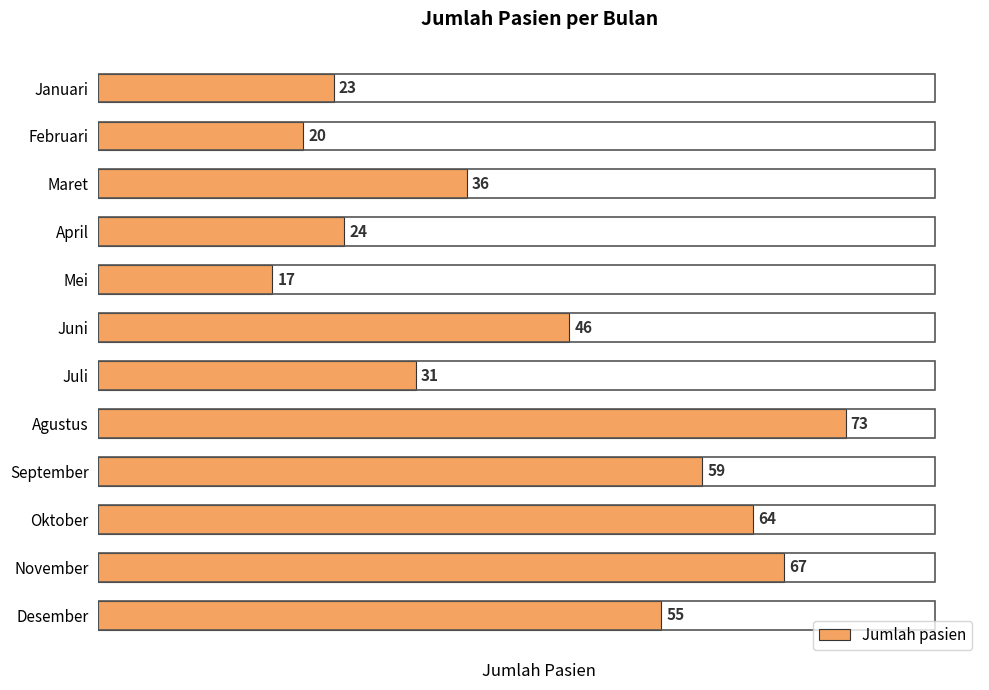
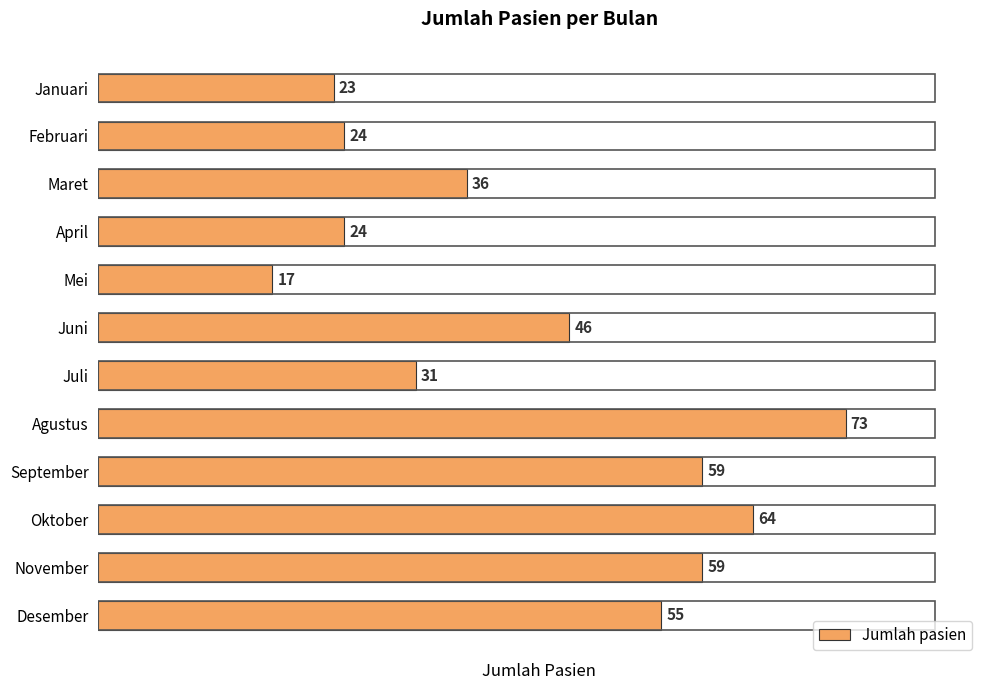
  {
    "Januari": 23,
-   "Februari": 20,
+   "Februari": 24,
    "Maret": 36,
    "April": 24,
    "Mei": 17,
    "Juni": 46,
    "Juli": 31,
    "Agustus": 73,
    "September": 59,
    "Oktober": 64,
-   "November": 67,
+   "November": 59,
    "Desember": 55
  }
